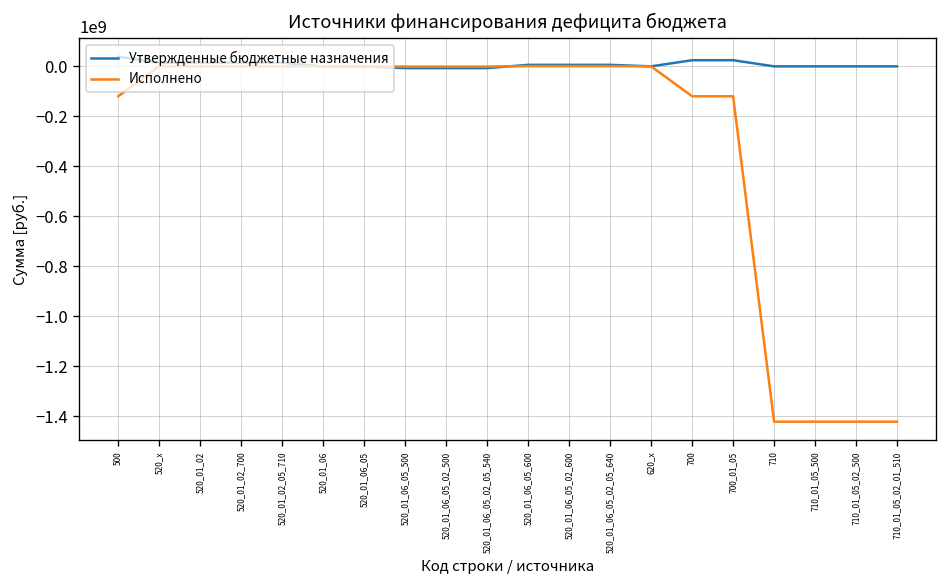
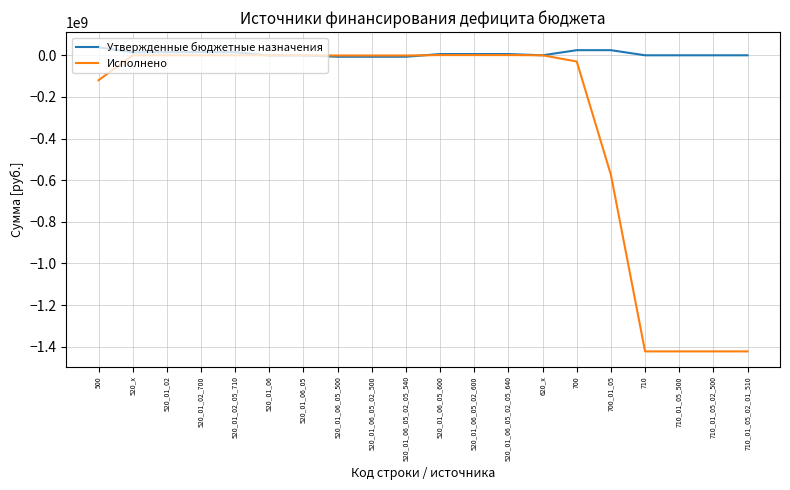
  {
    "Утвержденные бюджетные назначения": {
      "700": 20000000,
      "700_01_05": 20000000,
      "710": 0,
      "710_01_05_500": 0,
      "710_01_05_02_500": 0,
      "710_01_05_02_01_510": 0
    },
    "Исполнено": {
      "500": -120000000,
-     "700": -120000000,
-     "700_01_05": -120000000,
+     "700": -30000000,
+     "700_01_05": -570000000,
      "710": -1420000000,
      "710_01_05_500": -1420000000,
      "710_01_05_02_500": -1420000000,
      "710_01_05_02_01_510": -1420000000
    }
  }
